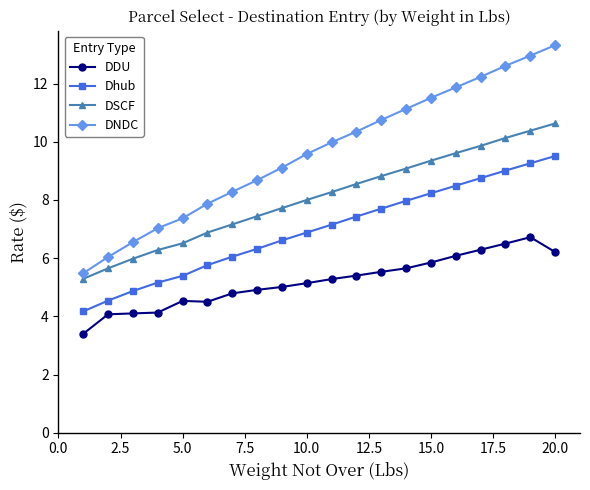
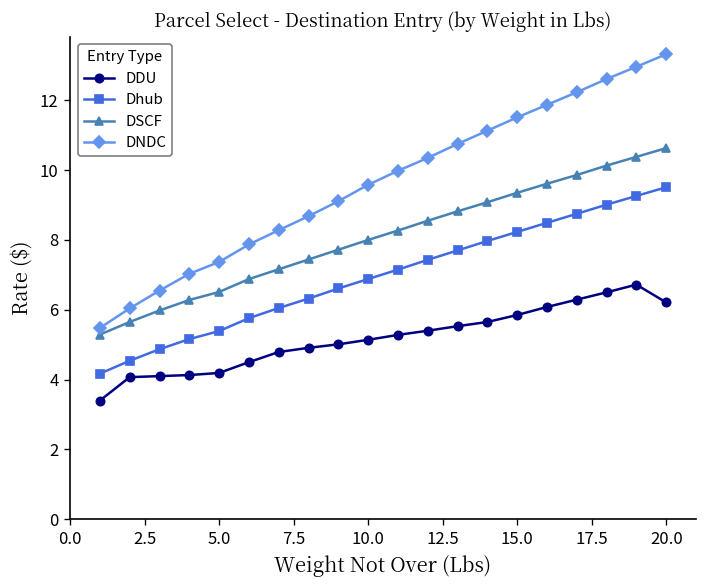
  {
    "DDU": {
-     "5.0": 4.5,
+     "5.0": 4.2,
      "10.0": 5.1,
      "15.0": 5.9,
      "20.0": 6.2
    }
  }
